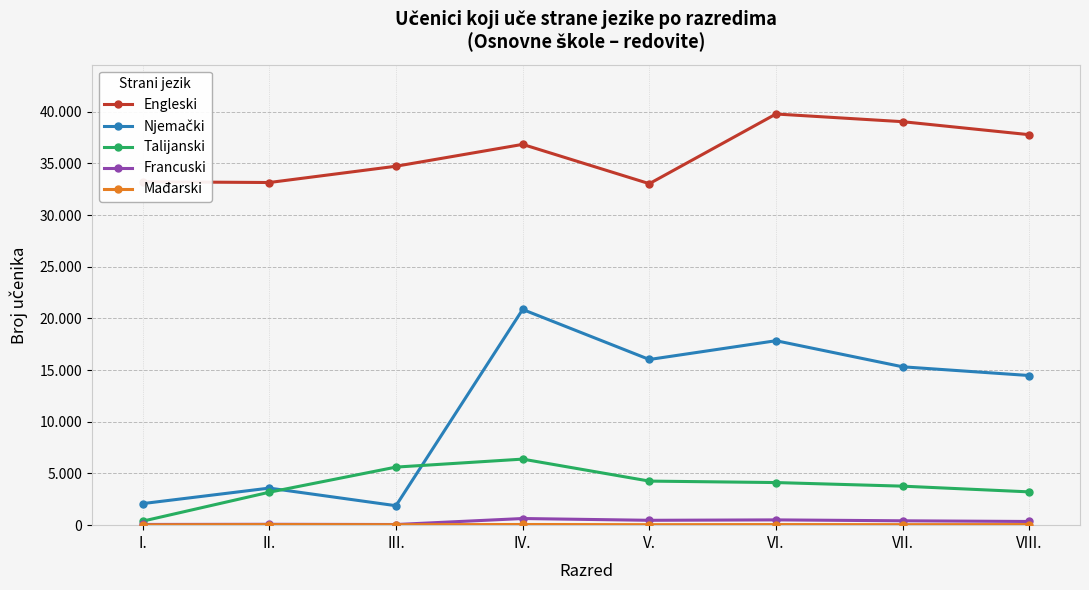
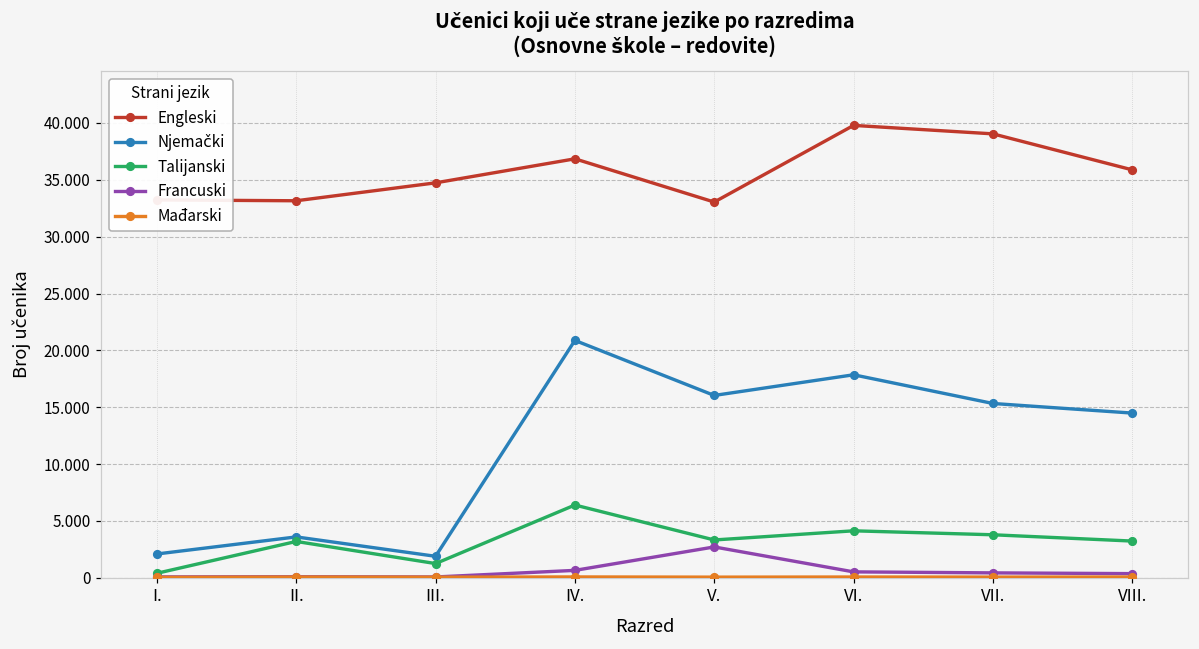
  {
    "Engleski": {
      "II.": 33.2,
      "III.": 34.7,
      "IV.": 36.8,
      "V.": 33.0,
      "VI.": 39.8,
      "VII.": 39.0,
-     "VIII.": 37.8
+     "VIII.": 35.9
    },
    "Njemački": {
      "I.": 2.1,
      "II.": 3.6,
      "III.": 1.9,
      "IV.": 20.9,
      "V.": 16.0,
      "VI.": 17.8,
      "VII.": 15.3,
      "VIII.": 14.5
    },
    "Talijanski": {
      "I.": 0.4,
      "II.": 3.2,
-     "III.": 5.6,
+     "III.": 1.2,
      "IV.": 6.4,
-     "V.": 4.3,
+     "V.": 3.3,
      "VI.": 4.1,
      "VII.": 3.8,
      "VIII.": 3.2
    },
    "Francuski": {
      "IV.": 0.6,
-     "V.": 0.5,
+     "V.": 2.7,
      "VI.": 0.5,
      "VII.": 0.4,
      "VIII.": 0.4
    },
    "Mađarski": {
      "IV.": 0.1,
      "V.": 0.0,
      "VI.": 0.1,
      "VII.": 0.1,
      "VIII.": 0.1
    }
  }
